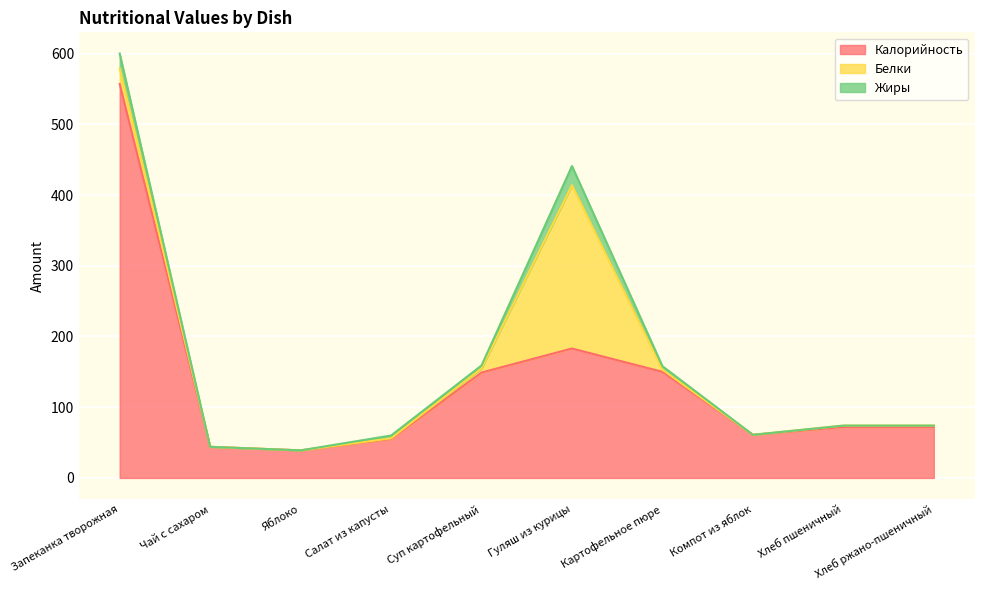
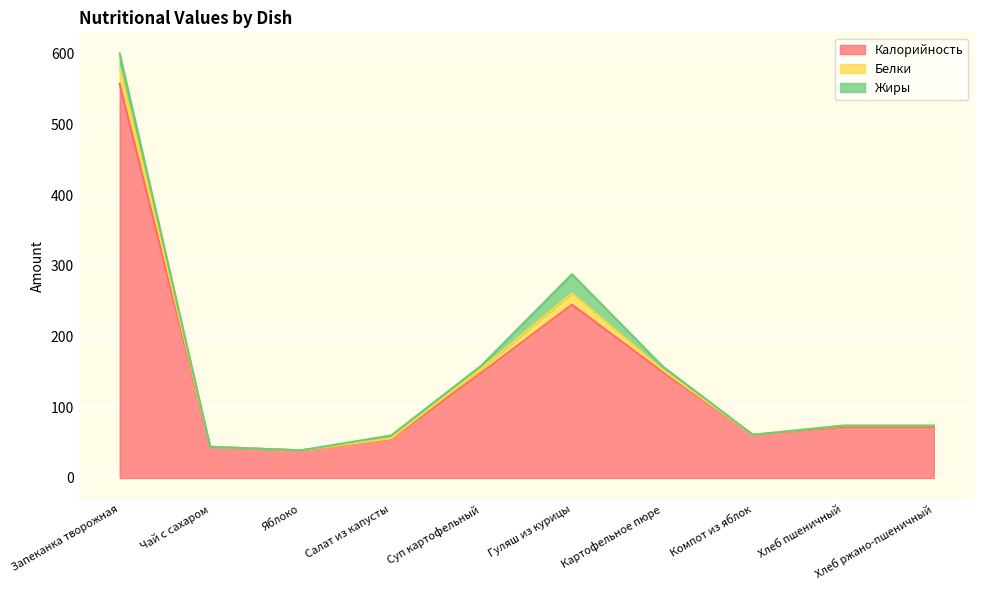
  {
    "Калорийность": {
      "Запеканка творожная": 560,
      "Суп картофельный": 150,
-     "Гуляш из курицы": 180
+     "Гуляш из курицы": 250
    },
    "Белки": {
      "Запеканка творожная": 20,
      "Суп картофельный": 10,
-     "Гуляш из курицы": 230
+     "Гуляш из курицы": 20
    },
    "Жиры": {
      "Запеканка творожная": 20,
      "Салат из капусты": 0,
      "Суп картофельный": 0,
      "Гуляш из курицы": 30,
      "Картофельное пюре": 10
    }
  }
